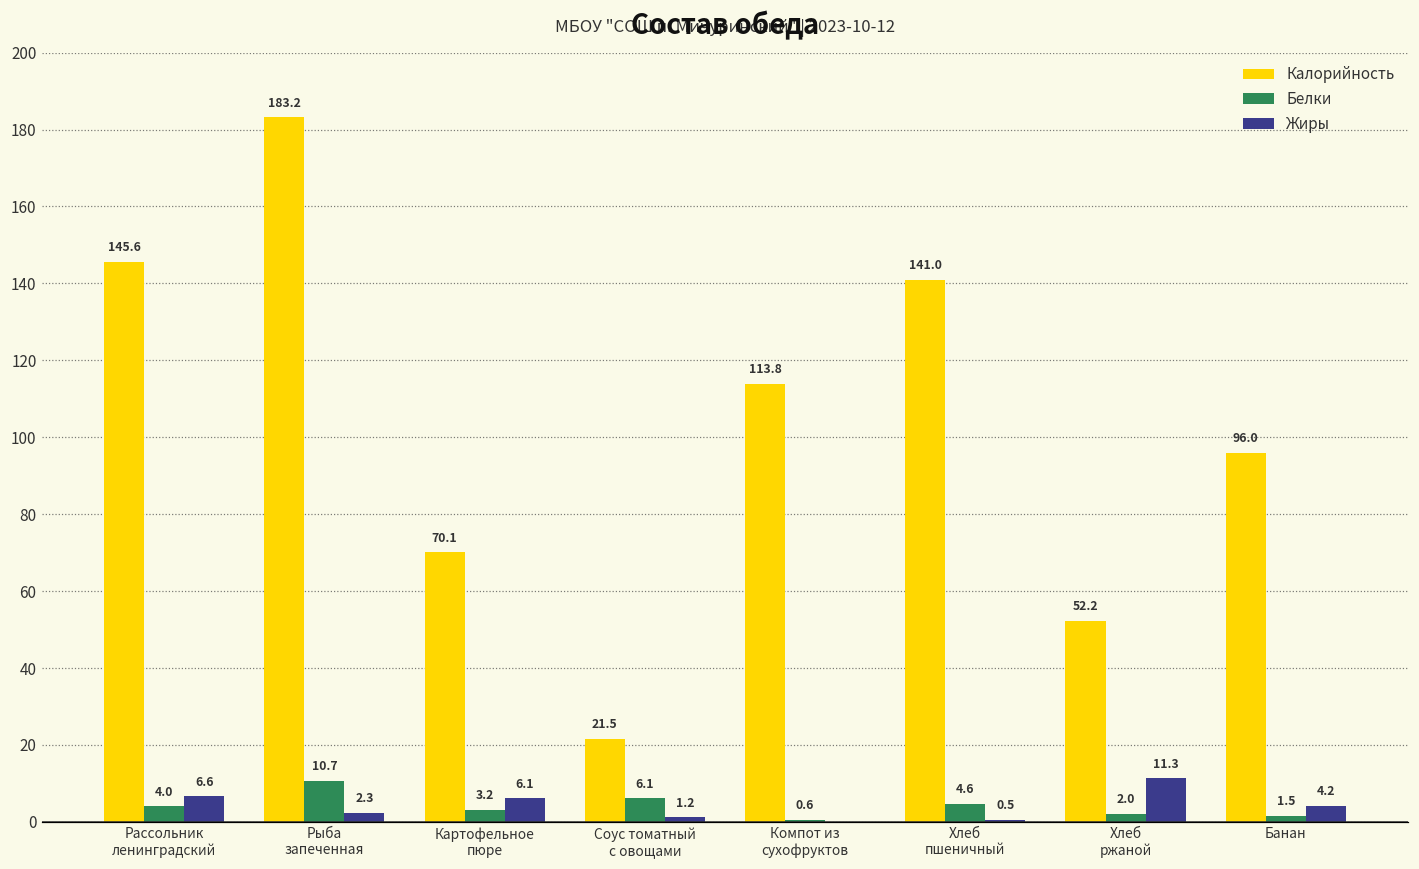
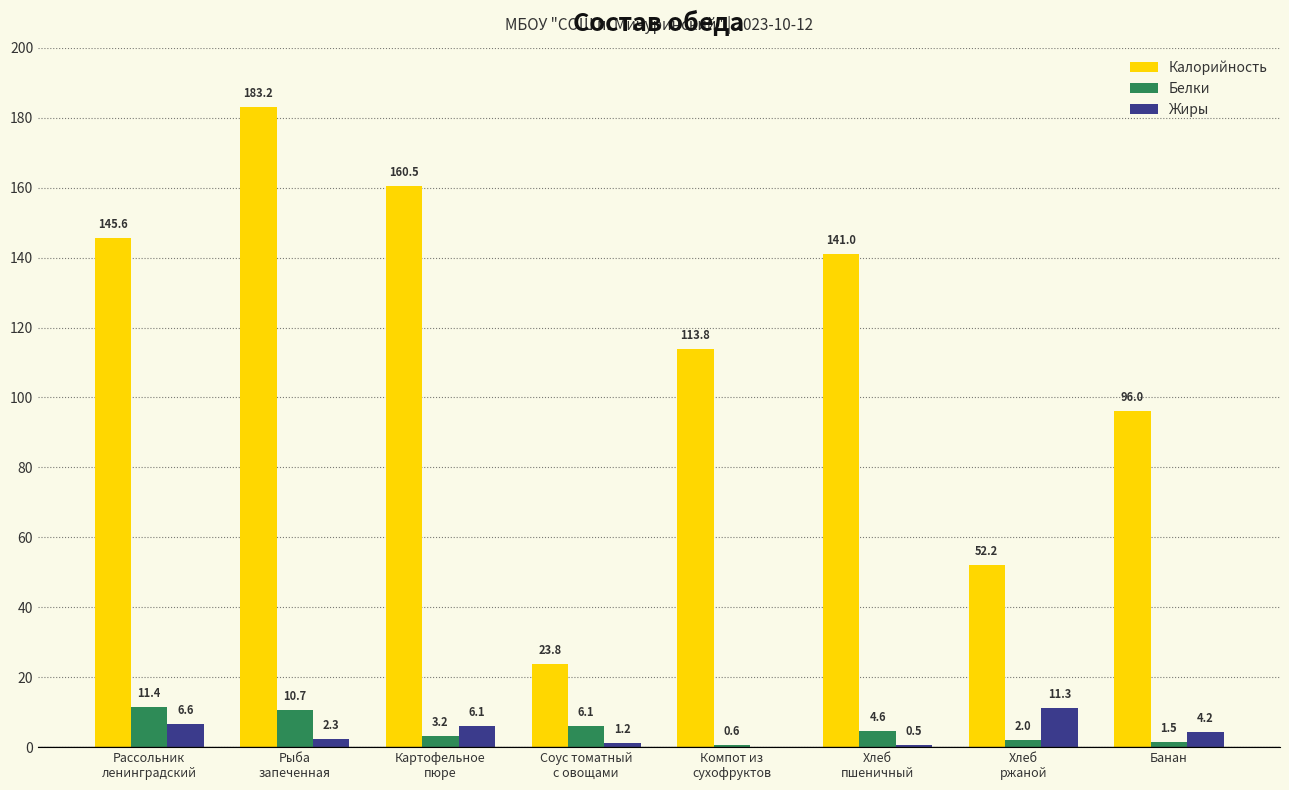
  {
    "Калорийность": {
      "Рассольник ленинградский": 145.6,
      "Рыба запеченная": 183.2,
-     "Картофельное пюре": 70.1,
-     "Соус томатный с овощами": 21.5,
+     "Картофельное пюре": 160.5,
+     "Соус томатный с овощами": 23.8,
      "Компот из сухофруктов": 113.8,
      "Хлеб пшеничный": 141.0,
      "Хлеб ржаной": 52.2,
      "Банан": 96.0
    },
    "Белки": {
-     "Рассольник ленинградский": 4.0,
+     "Рассольник ленинградский": 11.4,
      "Рыба запеченная": 10.7,
      "Картофельное пюре": 3.2,
      "Соус томатный с овощами": 6.1,
      "Компот из сухофруктов": 0.6,
      "Хлеб пшеничный": 4.6,
      "Хлеб ржаной": 2.0,
      "Банан": 1.5
    },
    "Жиры": {
      "Рассольник ленинградский": 6.6,
      "Рыба запеченная": 2.3,
      "Картофельное пюре": 6.1,
      "Соус томатный с овощами": 1.2,
      "Хлеб пшеничный": 0.5,
      "Хлеб ржаной": 11.3,
      "Банан": 4.2
    }
  }
